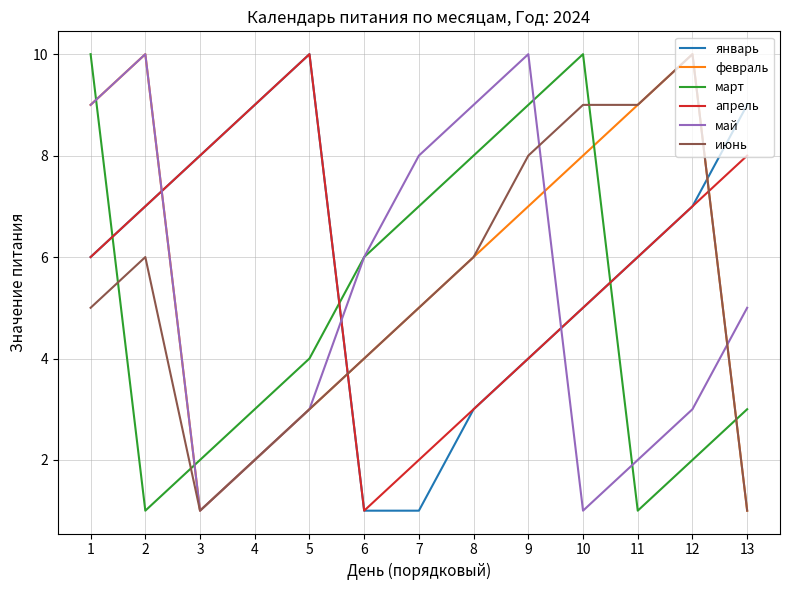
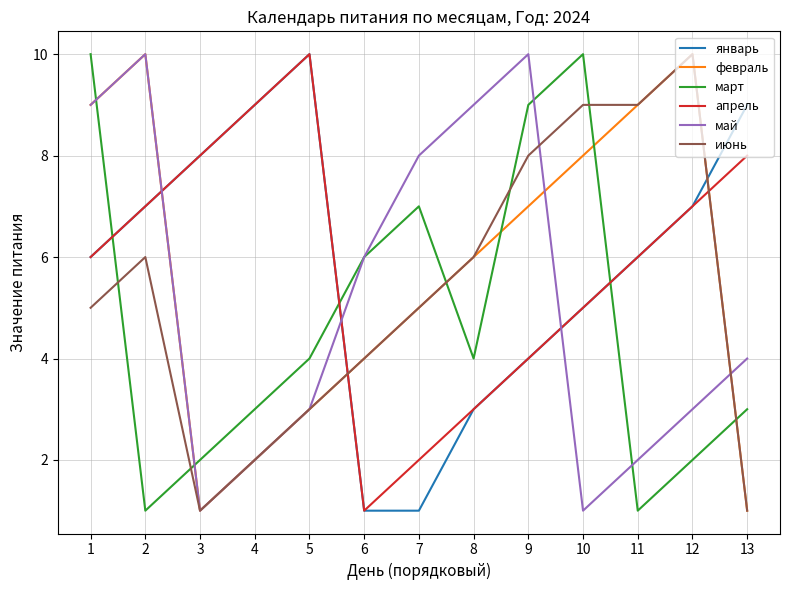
  {
    "январь": {
      "7": 1
    },
    "февраль": {
      "9": 7,
      "10": 8
    },
    "март": {
      "1": 10,
      "2": 1,
      "3": 2,
      "4": 3,
      "5": 4,
      "7": 7,
-     "8": 8,
+     "8": 4,
      "9": 9,
      "10": 10,
      "11": 1,
      "12": 2,
      "13": 3
    },
    "апрель": {
      "7": 2
    },
    "май": {
      "7": 8,
      "8": 9,
      "9": 10,
      "10": 1,
      "11": 2,
      "12": 3,
-     "13": 5
+     "13": 4
    },
    "июнь": {
      "1": 5,
      "2": 6,
      "9": 8,
      "10": 9
    }
  }
